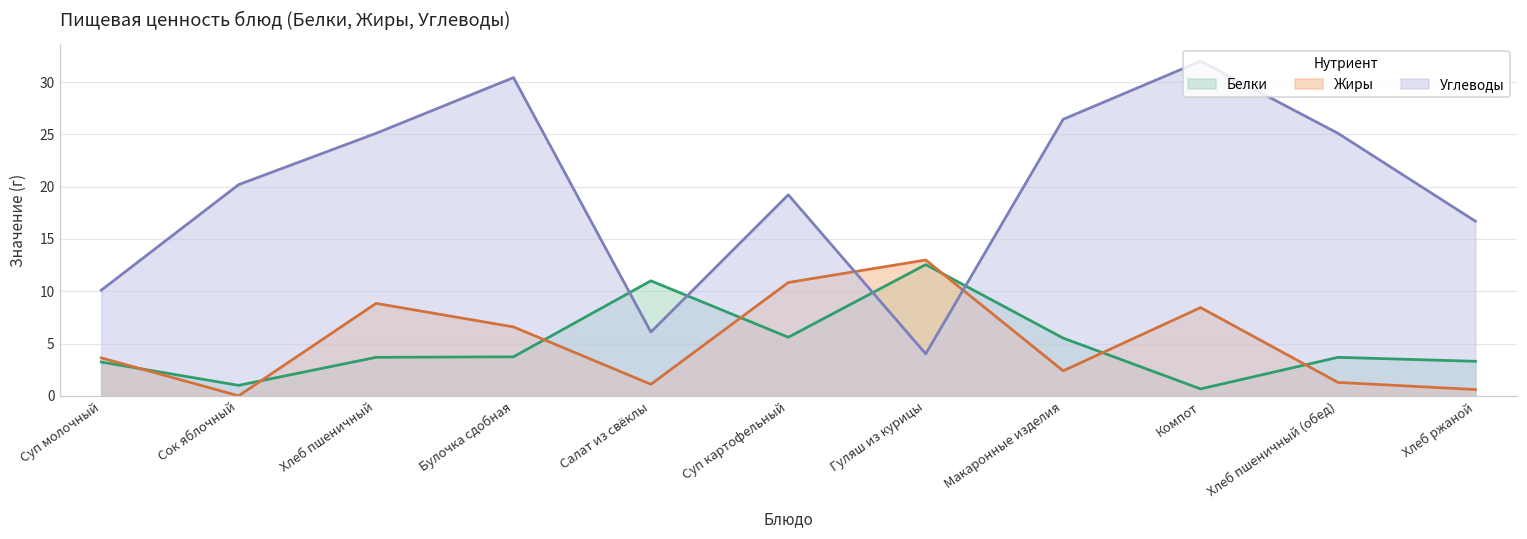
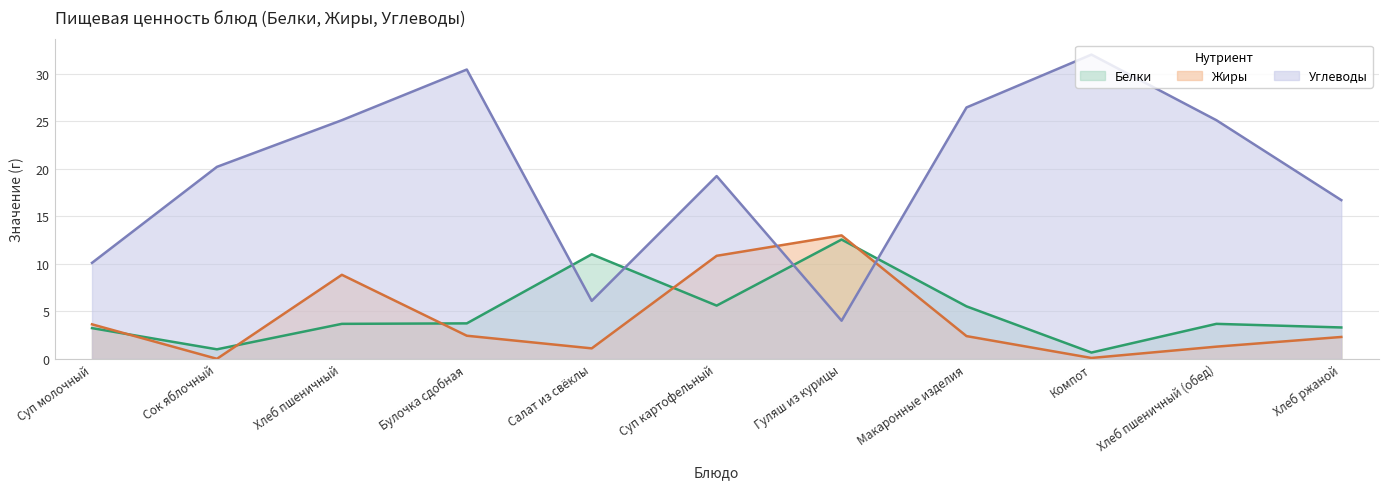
  {
    "Жиры": {
      "Суп молочный": 4,
      "Сок яблочный": 0,
      "Хлеб пшеничный": 9,
-     "Булочка сдобная": 7,
+     "Булочка сдобная": 2,
      "Салат из свёклы": 1,
      "Суп картофельный": 11,
      "Гуляш из курицы": 13,
      "Макаронные изделия": 2,
-     "Компот": 8,
+     "Компот": 0,
      "Хлеб пшеничный (обед)": 1,
-     "Хлеб ржаной": 1
+     "Хлеб ржаной": 2
    }
  }
